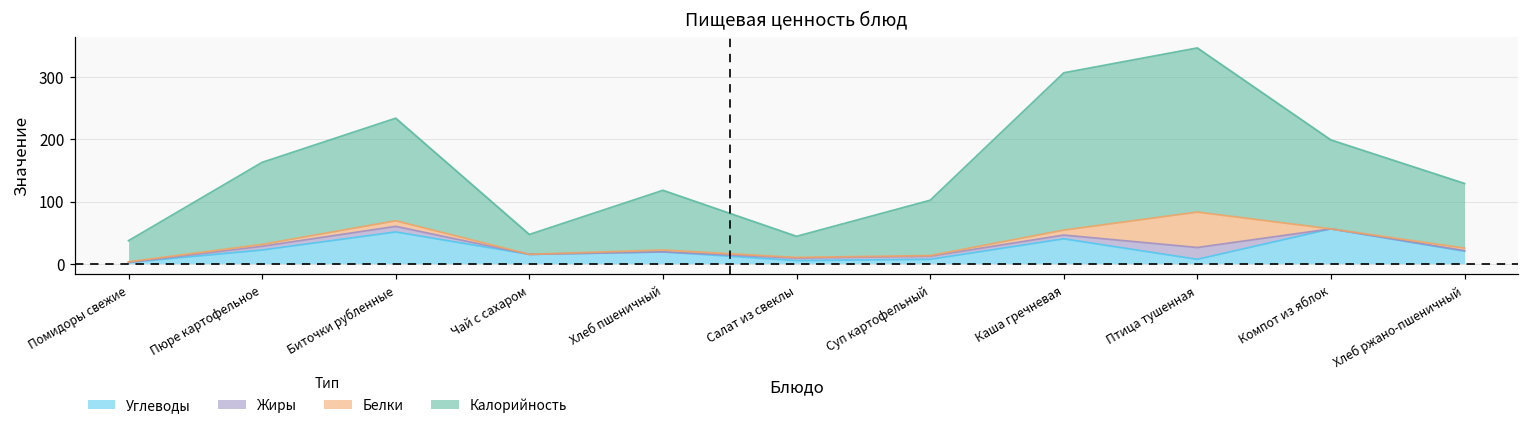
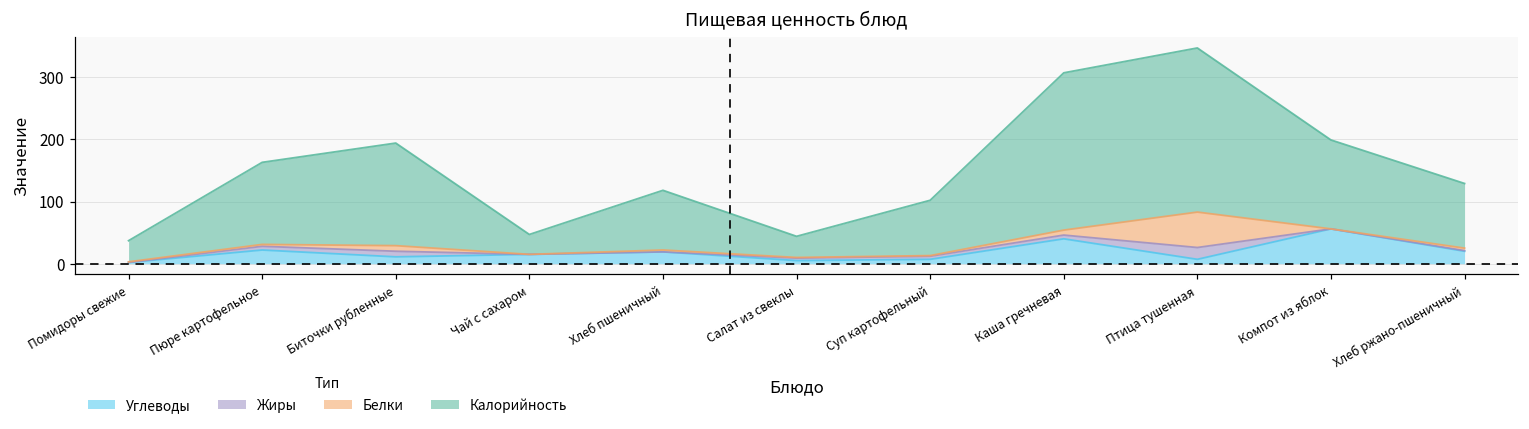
  {
    "Углеводы": {
      "Пюре картофельное": 20,
-     "Биточки рубленные": 50,
+     "Биточки рубленные": 10,
      "Суп картофельный": 10,
      "Каша гречневая": 40,
      "Птица тушенная": 10
    },
    "Жиры": {
      "Биточки рубленные": 10,
      "Каша гречневая": 10,
      "Птица тушенная": 20
    },
    "Белки": {
      "Биточки рубленные": 10,
      "Каша гречневая": 10,
      "Птица тушенная": 60
    },
    "Калорийность": {
      "Помидоры свежие": 30,
      "Пюре картофельное": 130,
      "Биточки рубленные": 170,
      "Чай с сахаром": 30,
      "Хлеб пшеничный": 100,
      "Салат из свеклы": 30,
      "Суп картофельный": 90,
      "Каша гречневая": 250,
      "Птица тушенная": 260,
      "Компот из яблок": 140,
      "Хлеб ржано-пшеничный": 100
    }
  }
